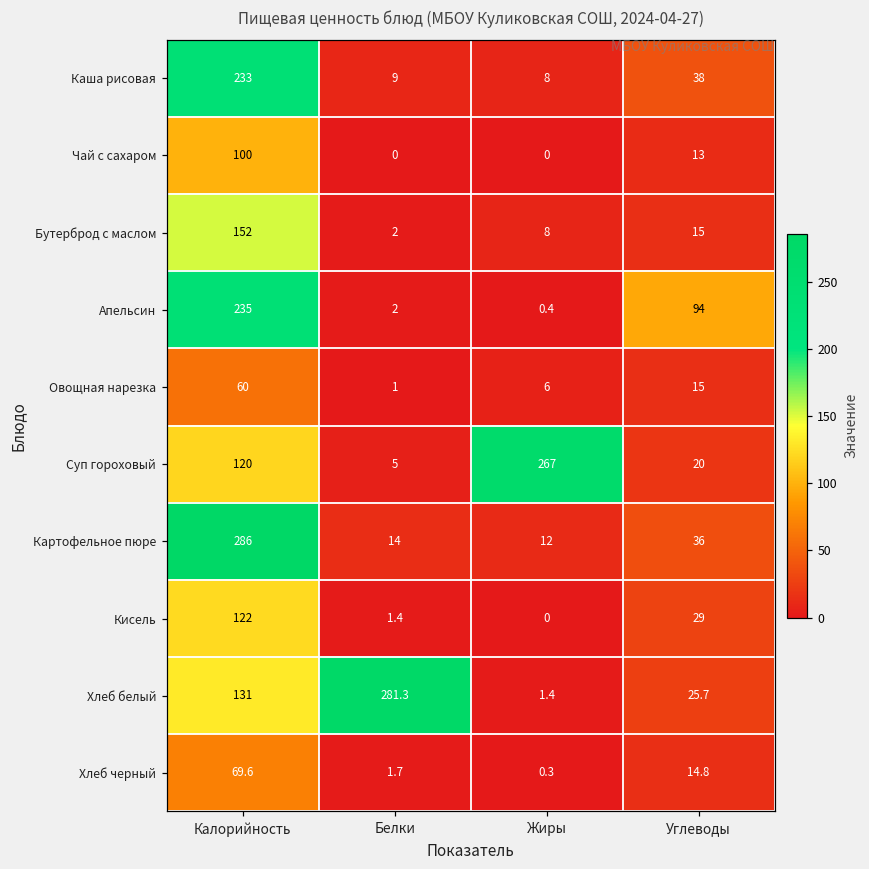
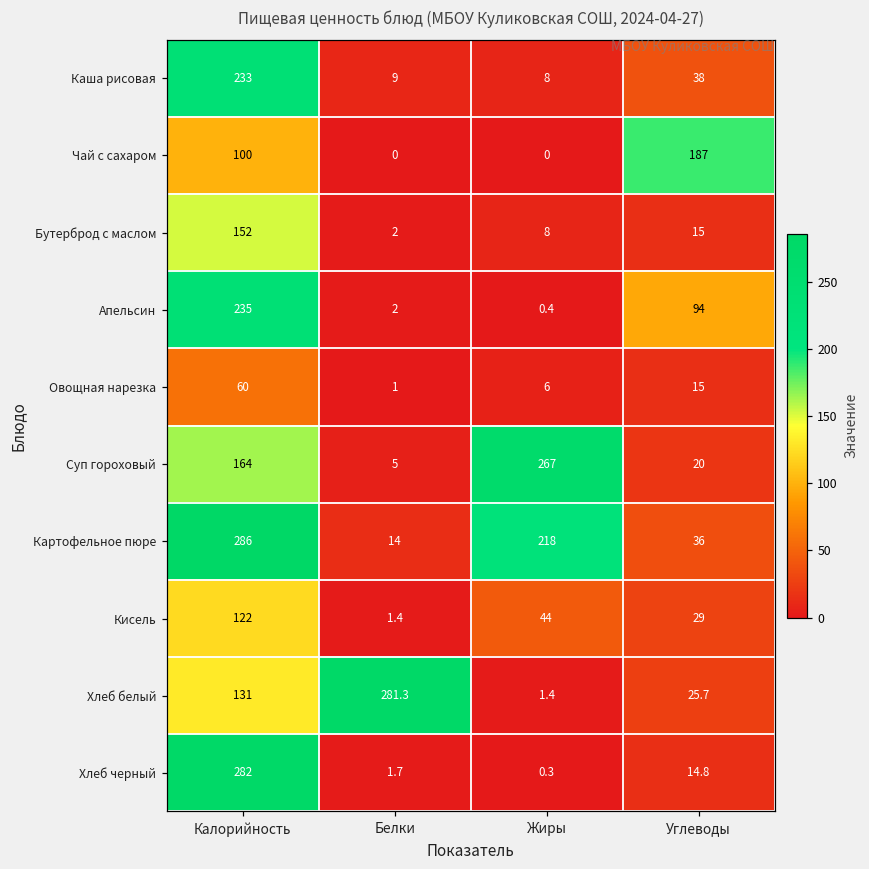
  {
    "Каша рисовая": {
      "Калорийность": 233,
      "Белки": 9,
      "Жиры": 8
    },
    "Чай с сахаром": {
      "Калорийность": 100,
      "Белки": 0,
      "Жиры": 0,
-     "Углеводы": 13
+     "Углеводы": 187
    },
    "Бутерброд с маслом": {
      "Калорийность": 152,
      "Белки": 2,
      "Жиры": 8,
      "Углеводы": 15
    },
    "Апельсин": {
      "Калорийность": 235,
      "Белки": 2,
      "Жиры": 0.4,
      "Углеводы": 94
    },
    "Овощная нарезка": {
      "Калорийность": 60,
      "Белки": 1,
      "Жиры": 6,
      "Углеводы": 15
    },
    "Суп гороховый": {
-     "Калорийность": 120,
+     "Калорийность": 164,
      "Белки": 5,
      "Жиры": 267,
      "Углеводы": 20
    },
    "Картофельное пюре": {
      "Калорийность": 286,
      "Белки": 14,
-     "Жиры": 12,
+     "Жиры": 218,
      "Углеводы": 36
    },
    "Кисель": {
      "Калорийность": 122,
      "Белки": 1.4,
-     "Жиры": 0,
+     "Жиры": 44,
      "Углеводы": 29
    },
    "Хлеб белый": {
      "Калорийность": 131,
      "Белки": 281.3,
      "Жиры": 1.4,
      "Углеводы": 25.7
    },
    "Хлеб черный": {
-     "Калорийность": 69.6,
+     "Калорийность": 282,
      "Белки": 1.7,
      "Жиры": 0.3,
      "Углеводы": 14.8
    }
  }
